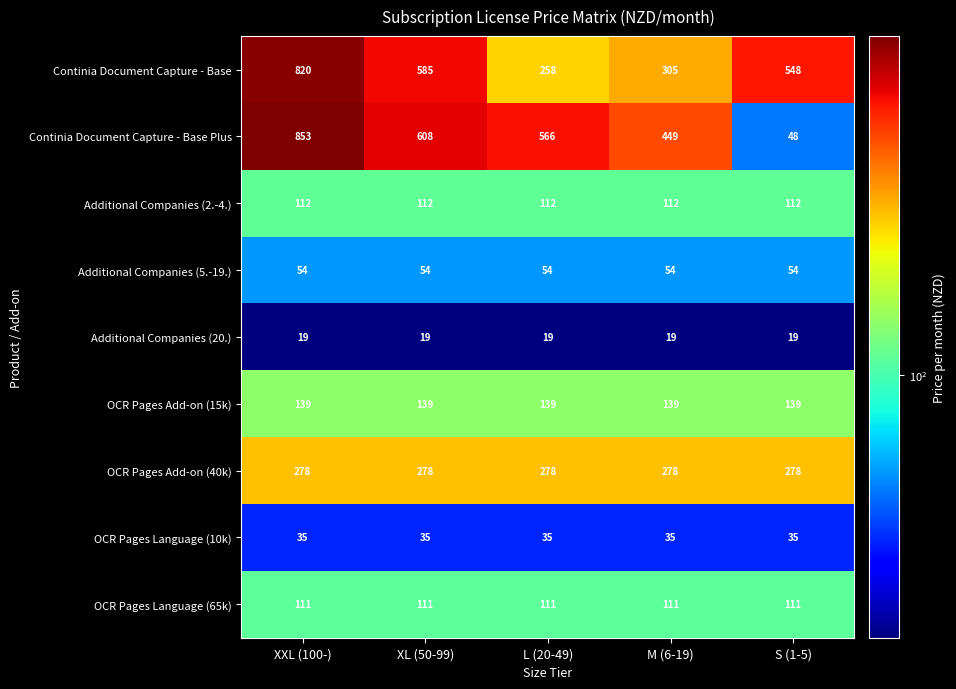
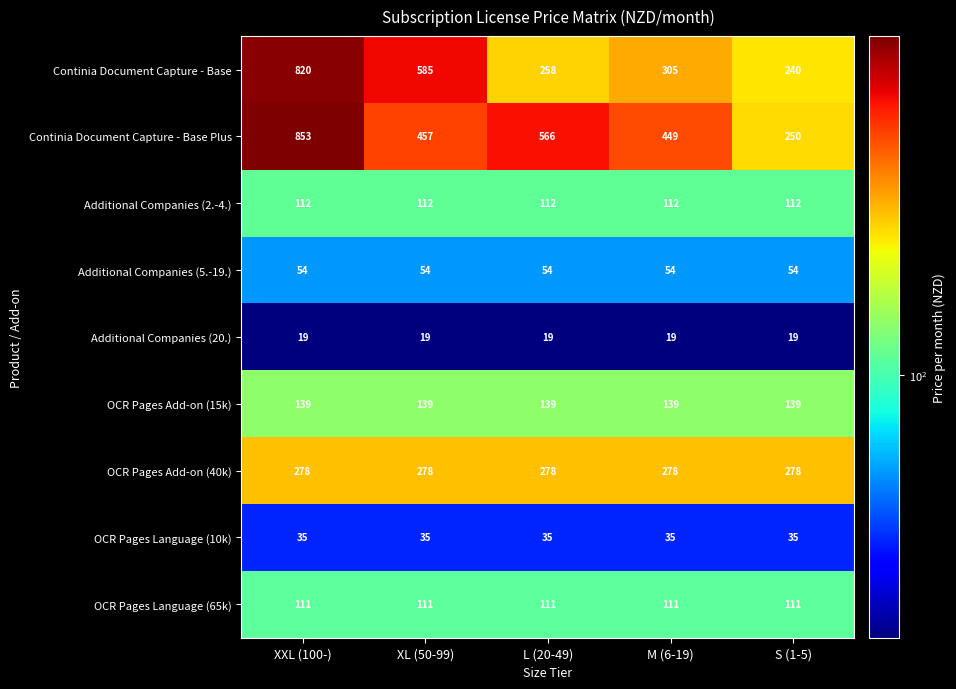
  {
    "Continia Document Capture - Base": {
      "XXL (100-)": 820,
      "XL (50-99)": 585,
      "L (20-49)": 258,
      "M (6-19)": 305,
-     "S (1-5)": 548
+     "S (1-5)": 240
    },
    "Continia Document Capture - Base Plus": {
      "XXL (100-)": 853,
-     "XL (50-99)": 608,
+     "XL (50-99)": 457,
      "L (20-49)": 566,
      "M (6-19)": 449,
-     "S (1-5)": 48
+     "S (1-5)": 250
    },
    "Additional Companies (2.-4.)": {
      "XXL (100-)": 112,
      "XL (50-99)": 112,
      "L (20-49)": 112,
      "M (6-19)": 112,
      "S (1-5)": 112
    },
    "Additional Companies (5.-19.)": {
      "XXL (100-)": 54,
      "XL (50-99)": 54,
      "L (20-49)": 54,
      "M (6-19)": 54,
      "S (1-5)": 54
    },
    "Additional Companies (20.)": {
      "XXL (100-)": 19,
      "XL (50-99)": 19,
      "L (20-49)": 19,
      "M (6-19)": 19,
      "S (1-5)": 19
    },
    "OCR Pages Add-on (15k)": {
      "XXL (100-)": 139,
      "XL (50-99)": 139,
      "L (20-49)": 139,
      "M (6-19)": 139,
      "S (1-5)": 139
    },
    "OCR Pages Add-on (40k)": {
      "XXL (100-)": 278,
      "XL (50-99)": 278,
      "L (20-49)": 278,
      "M (6-19)": 278,
      "S (1-5)": 278
    },
    "OCR Pages Language (10k)": {
      "XXL (100-)": 35,
      "XL (50-99)": 35,
      "L (20-49)": 35,
      "M (6-19)": 35,
      "S (1-5)": 35
    },
    "OCR Pages Language (65k)": {
      "XXL (100-)": 111,
      "XL (50-99)": 111,
      "L (20-49)": 111,
      "M (6-19)": 111,
      "S (1-5)": 111
    }
  }
